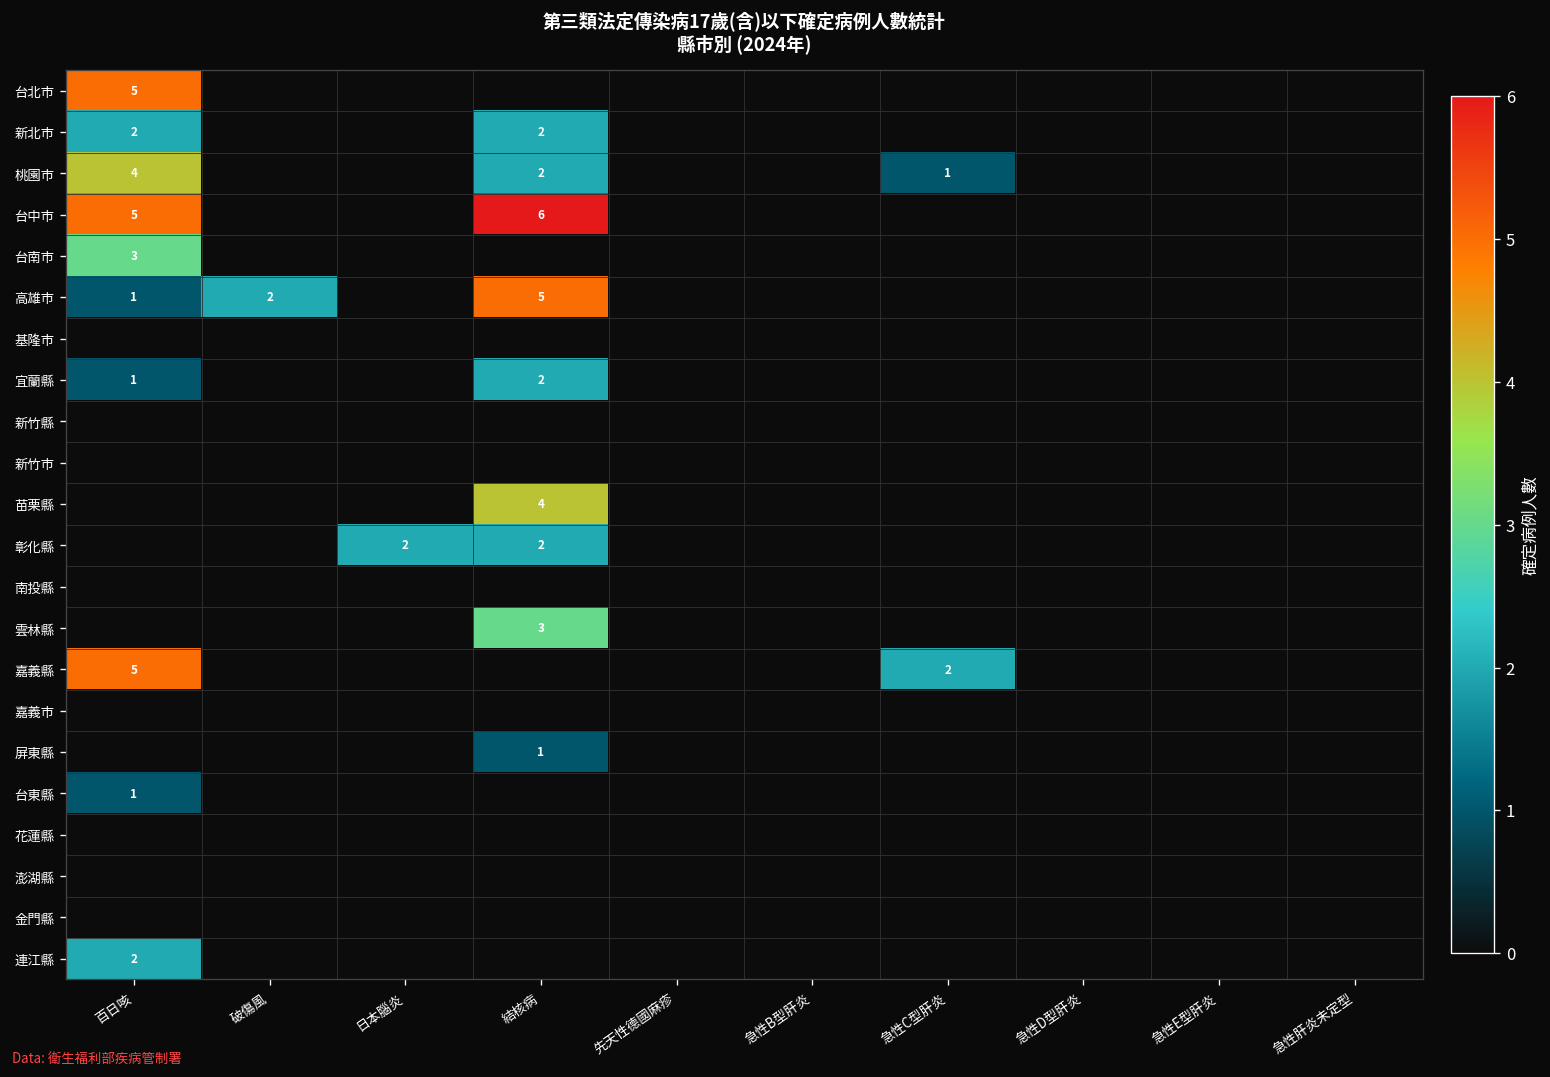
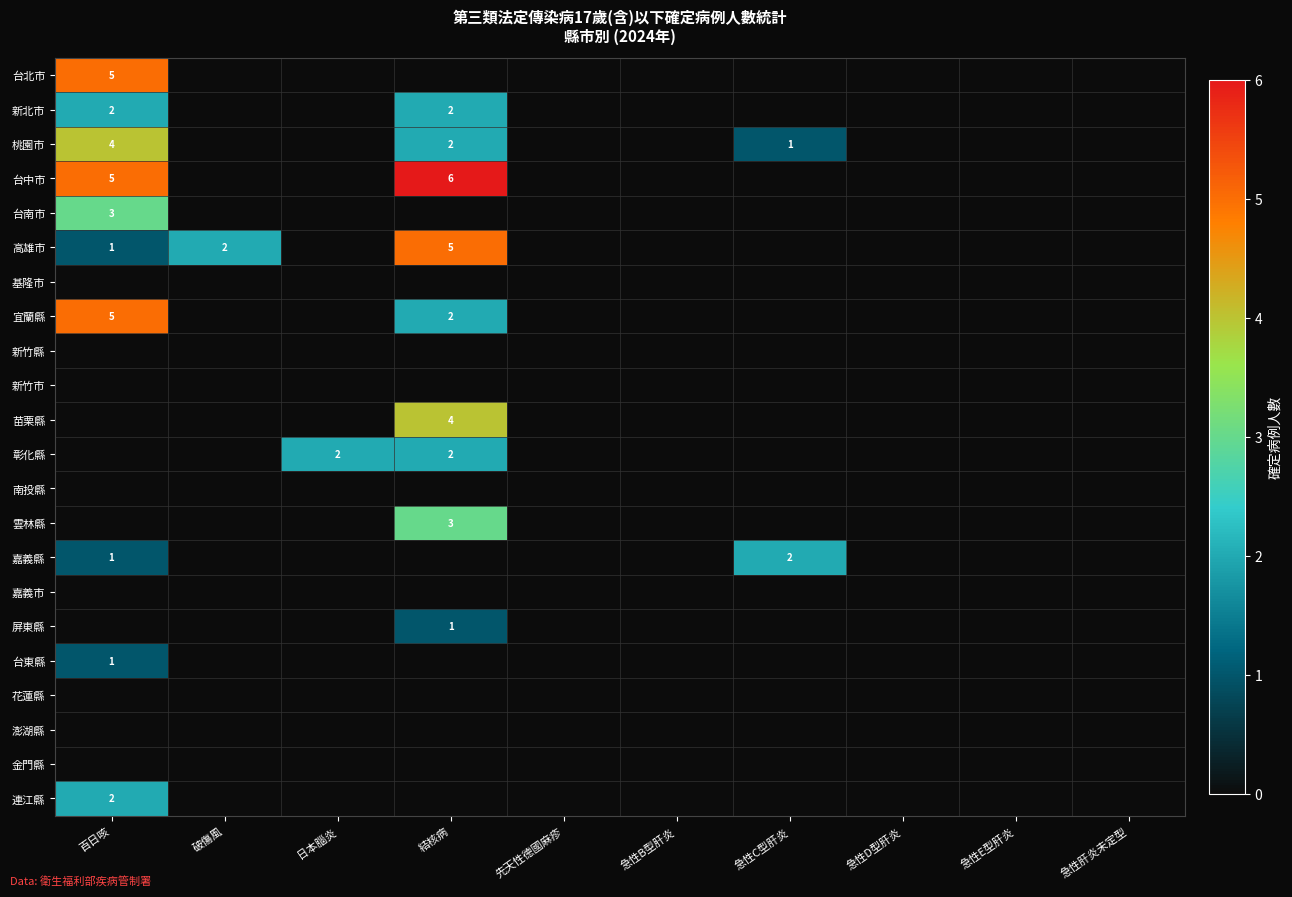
  {
    "台北市": {
      "百日咳": 5
    },
    "新北市": {
      "百日咳": 2,
      "結核病": 2
    },
    "桃園市": {
      "百日咳": 4,
      "結核病": 2,
      "急性C型肝炎": 1
    },
    "台中市": {
      "百日咳": 5,
      "結核病": 6
    },
    "台南市": {
      "百日咳": 3
    },
    "高雄市": {
      "百日咳": 1,
      "破傷風": 2,
      "結核病": 5
    },
    "宜蘭縣": {
-     "百日咳": 1,
+     "百日咳": 5,
      "結核病": 2
    },
    "苗栗縣": {
      "結核病": 4
    },
    "彰化縣": {
      "日本腦炎": 2,
      "結核病": 2
    },
    "雲林縣": {
      "結核病": 3
    },
    "嘉義縣": {
-     "百日咳": 5,
+     "百日咳": 1,
      "急性C型肝炎": 2
    },
    "屏東縣": {
      "結核病": 1
    },
    "台東縣": {
      "百日咳": 1
    },
    "連江縣": {
      "百日咳": 2
    }
  }
